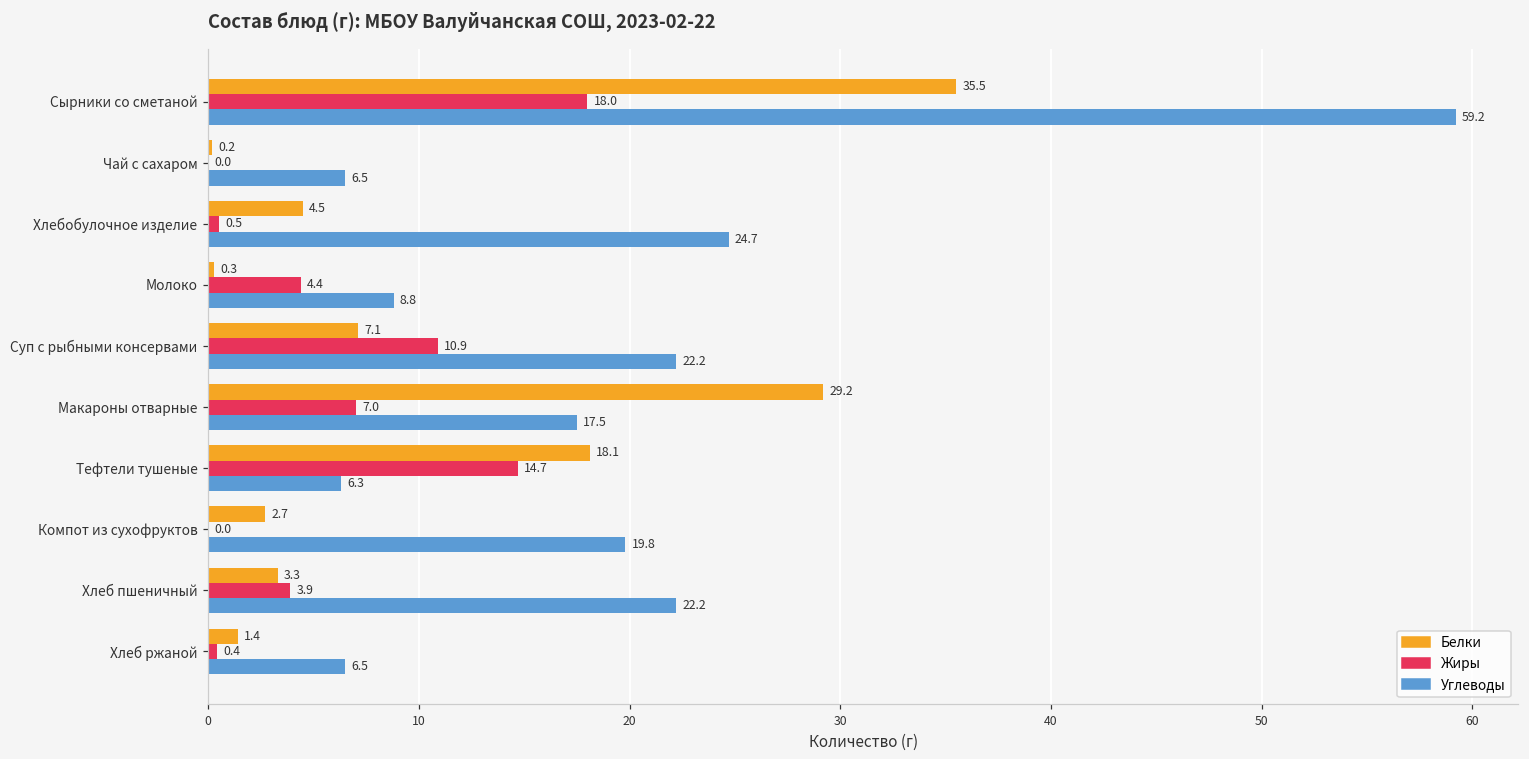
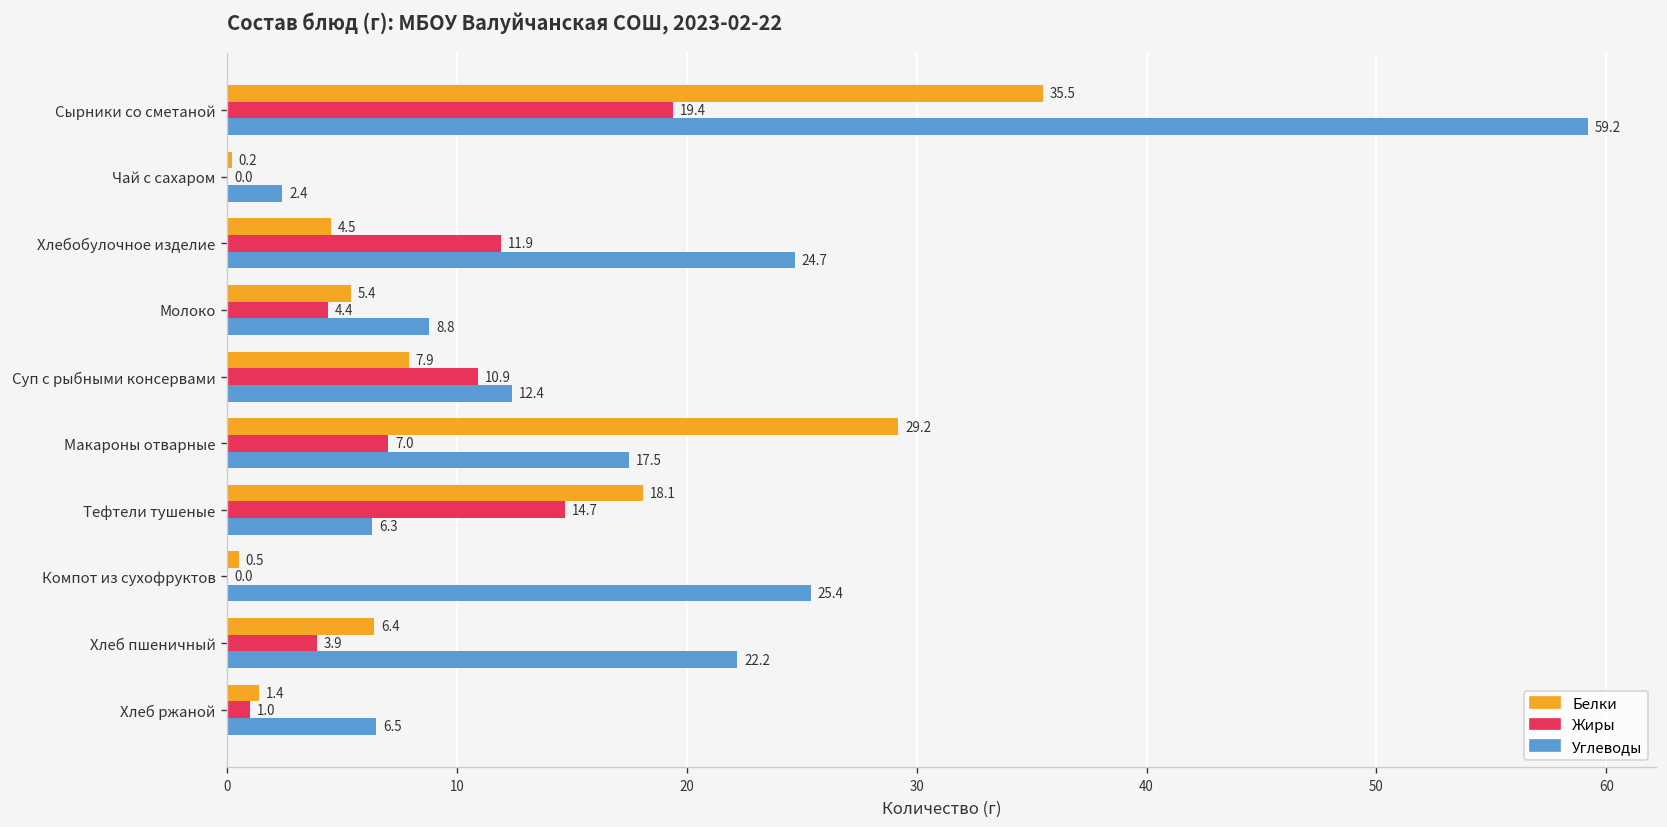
  {
    "Белки": {
      "Сырники со сметаной": 35.5,
      "Чай с сахаром": 0.2,
      "Хлебобулочное изделие": 4.5,
-     "Молоко": 0.3,
-     "Суп с рыбными консервами": 7.1,
+     "Молоко": 5.4,
+     "Суп с рыбными консервами": 7.9,
      "Макароны отварные": 29.2,
      "Тефтели тушеные": 18.1,
-     "Компот из сухофруктов": 2.7,
-     "Хлеб пшеничный": 3.3,
+     "Компот из сухофруктов": 0.5,
+     "Хлеб пшеничный": 6.4,
      "Хлеб ржаной": 1.4
    },
    "Жиры": {
-     "Сырники со сметаной": 18.0,
+     "Сырники со сметаной": 19.4,
      "Чай с сахаром": 0.0,
-     "Хлебобулочное изделие": 0.5,
+     "Хлебобулочное изделие": 11.9,
      "Молоко": 4.4,
      "Суп с рыбными консервами": 10.9,
      "Макароны отварные": 7.0,
      "Тефтели тушеные": 14.7,
      "Компот из сухофруктов": 0.0,
      "Хлеб пшеничный": 3.9,
-     "Хлеб ржаной": 0.4
+     "Хлеб ржаной": 1.0
    },
    "Углеводы": {
      "Сырники со сметаной": 59.2,
-     "Чай с сахаром": 6.5,
+     "Чай с сахаром": 2.4,
      "Хлебобулочное изделие": 24.7,
      "Молоко": 8.8,
-     "Суп с рыбными консервами": 22.2,
+     "Суп с рыбными консервами": 12.4,
      "Макароны отварные": 17.5,
      "Тефтели тушеные": 6.3,
-     "Компот из сухофруктов": 19.8,
+     "Компот из сухофруктов": 25.4,
      "Хлеб пшеничный": 22.2,
      "Хлеб ржаной": 6.5
    }
  }
